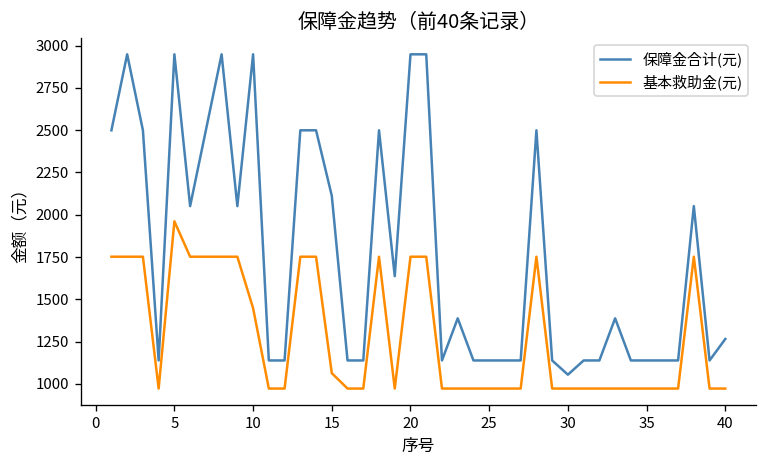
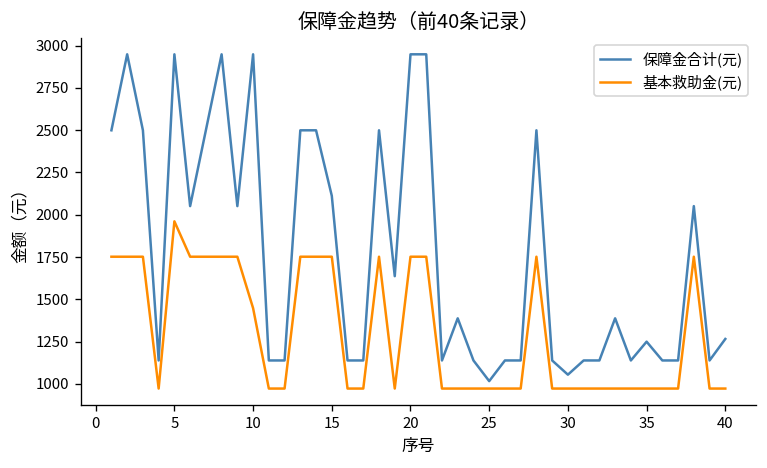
  {
    "保障金合计(元)": {
      "5": 2950,
      "10": 2950,
      "15": 2110,
      "20": 2950,
-     "25": 1140,
+     "25": 1020,
      "30": 1060,
-     "35": 1140,
+     "35": 1250,
      "40": 1270
    },
    "基本救助金(元)": {
      "5": 1960,
      "10": 1450,
-     "15": 1060,
+     "15": 1750,
      "20": 1750,
      "25": 970,
      "30": 970,
      "35": 970,
      "40": 970
    }
  }
